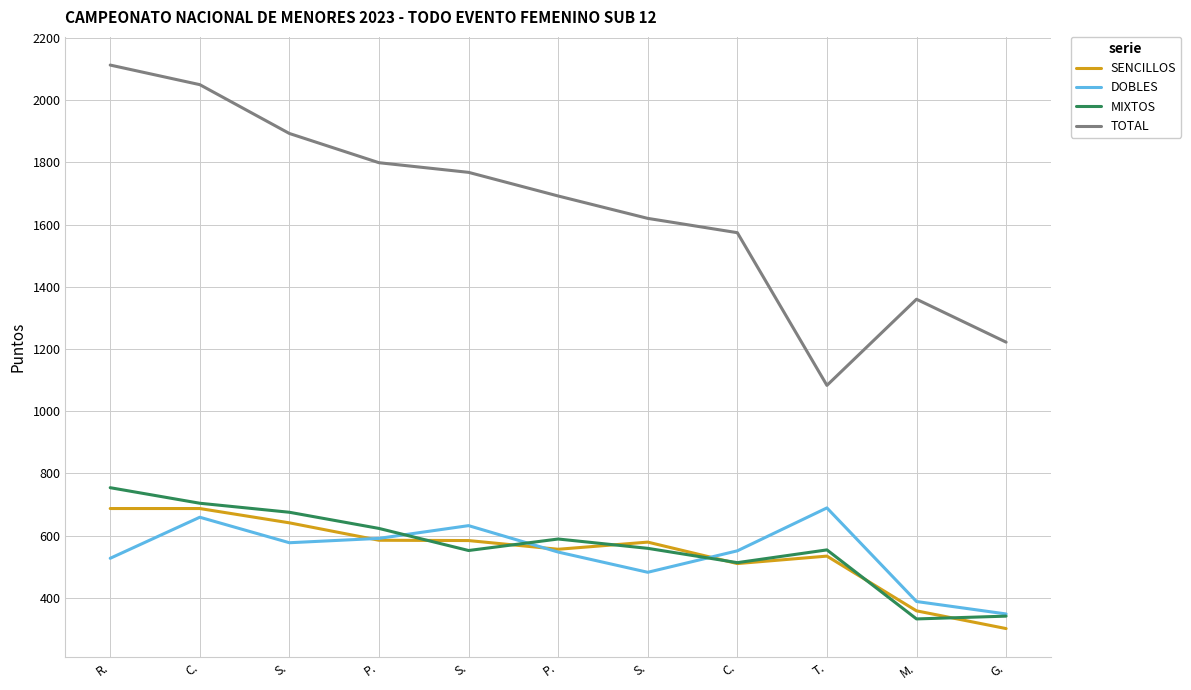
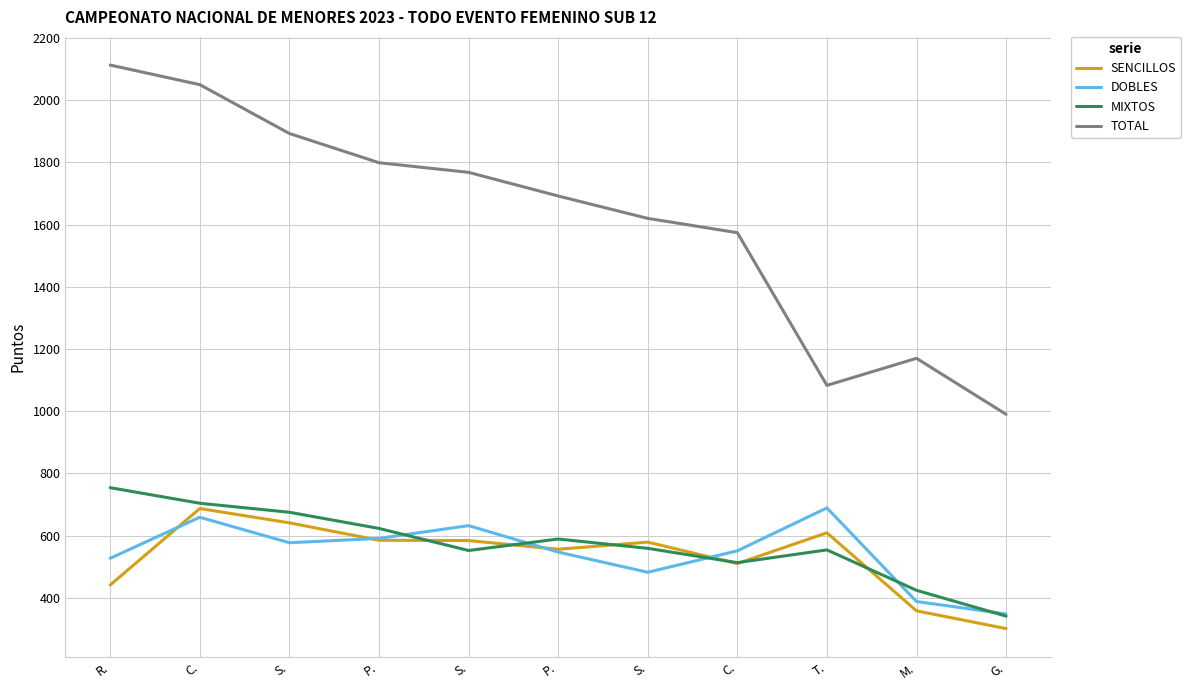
  {
    "SENCILLOS": {
-     "R.": 690,
-     "T.": 530,
+     "R.": 440,
+     "T.": 610,
      "M.": 360,
      "G.": 300
    },
    "DOBLES": {
      "R.": 530,
      "T.": 690,
      "M.": 390
    },
    "MIXTOS": {
      "R.": 750,
      "T.": 550,
-     "M.": 330
+     "M.": 420
    },
    "TOTAL": {
      "R.": 2110,
      "T.": 1080,
-     "M.": 1360,
-     "G.": 1220
+     "M.": 1170,
+     "G.": 990
    }
  }
